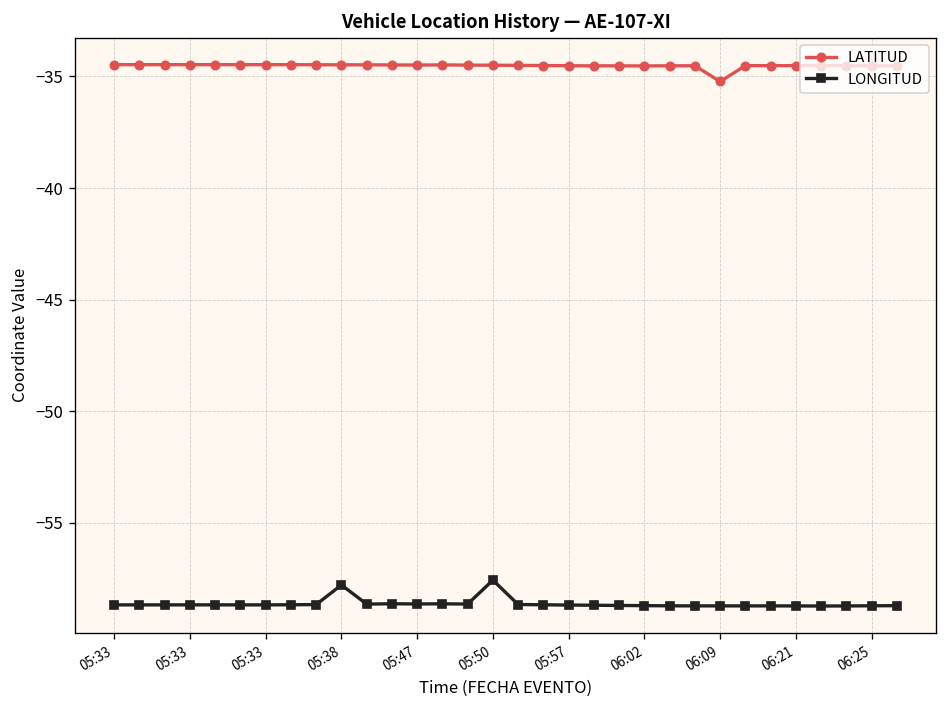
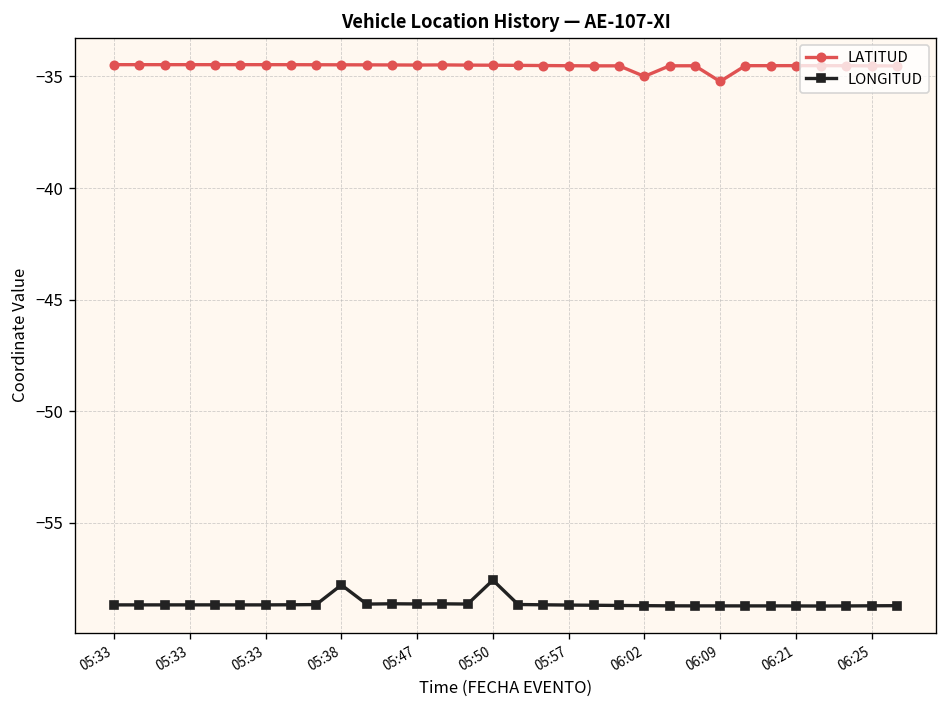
  {
    "LATITUD": {
      "05:38": -34.5,
      "05:50": -34.5,
-     "06:02": -34.5,
+     "06:02": -35.0,
      "06:09": -35.2
    },
    "LONGITUD": {
      "05:38": -57.8,
      "05:50": -57.6,
      "06:02": -58.7,
      "06:09": -58.7,
      "06:25": -58.7
    }
  }
